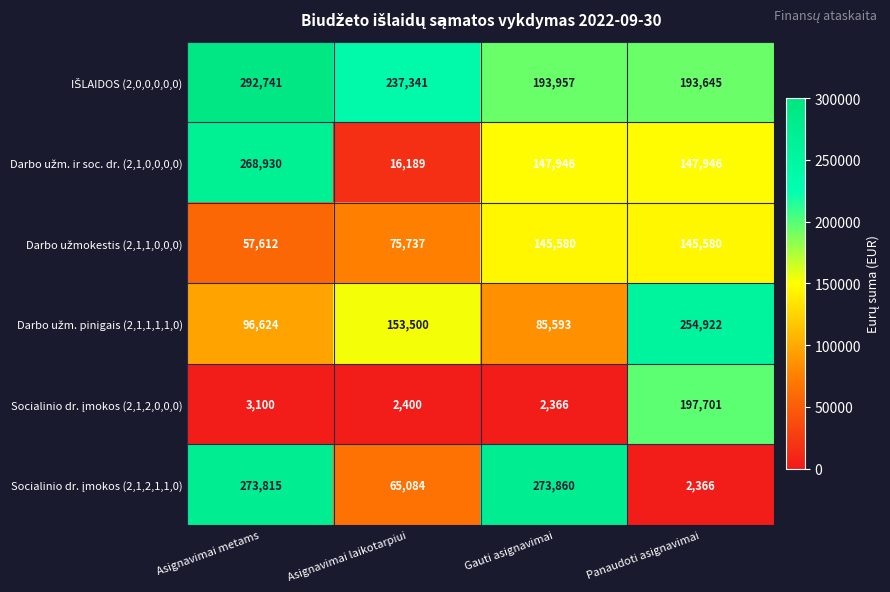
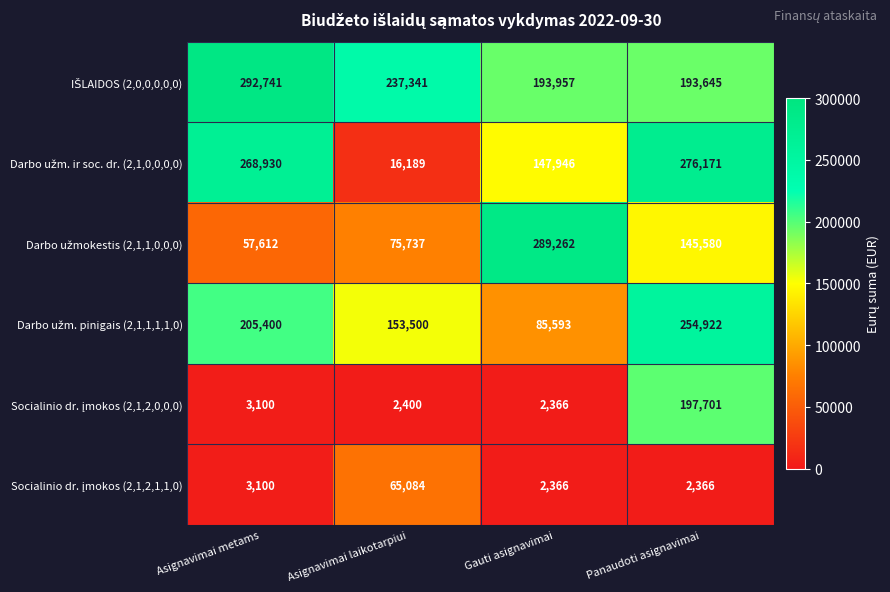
  {
    "IŠLAIDOS (2,0,0,0,0,0)": {
      "Asignavimai metams": "292,741",
      "Asignavimai laikotarpiui": "237,341",
      "Gauti asignavimai": "193,957",
      "Panaudoti asignavimai": "193,645"
    },
    "Darbo užm. ir soc. dr. (2,1,0,0,0,0)": {
      "Asignavimai metams": "268,930",
      "Asignavimai laikotarpiui": "16,189",
      "Gauti asignavimai": "147,946",
-     "Panaudoti asignavimai": "147,946"
+     "Panaudoti asignavimai": "276,171"
    },
    "Darbo užmokestis (2,1,1,0,0,0)": {
      "Asignavimai metams": "57,612",
      "Asignavimai laikotarpiui": "75,737",
-     "Gauti asignavimai": "145,580",
+     "Gauti asignavimai": "289,262",
      "Panaudoti asignavimai": "145,580"
    },
    "Darbo užm. pinigais (2,1,1,1,1,0)": {
-     "Asignavimai metams": "96,624",
+     "Asignavimai metams": "205,400",
      "Asignavimai laikotarpiui": "153,500",
      "Gauti asignavimai": "85,593",
      "Panaudoti asignavimai": "254,922"
    },
    "Socialinio dr. įmokos (2,1,2,0,0,0)": {
      "Asignavimai metams": "3,100",
      "Asignavimai laikotarpiui": "2,400",
      "Gauti asignavimai": "2,366",
      "Panaudoti asignavimai": "197,701"
    },
    "Socialinio dr. įmokos (2,1,2,1,1,0)": {
-     "Asignavimai metams": "273,815",
+     "Asignavimai metams": "3,100",
      "Asignavimai laikotarpiui": "65,084",
-     "Gauti asignavimai": "273,860",
+     "Gauti asignavimai": "2,366",
      "Panaudoti asignavimai": "2,366"
    }
  }
